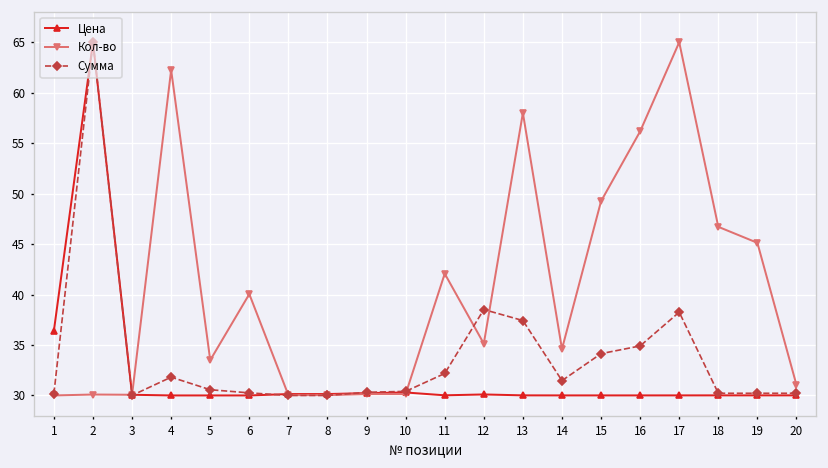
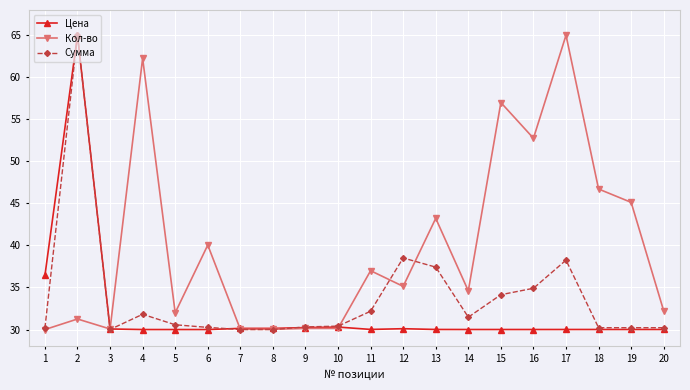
  {
    "Кол-во": {
-     "2": 30,
+     "2": 31,
      "4": 62,
-     "5": 33,
+     "5": 32,
      "6": 40,
-     "11": 42,
+     "11": 37,
      "12": 35,
-     "13": 58,
+     "13": 43,
      "14": 35,
-     "15": 49,
-     "16": 56,
+     "15": 57,
+     "16": 53,
      "17": 65,
      "18": 47,
      "19": 45,
-     "20": 31
+     "20": 32
    }
  }
